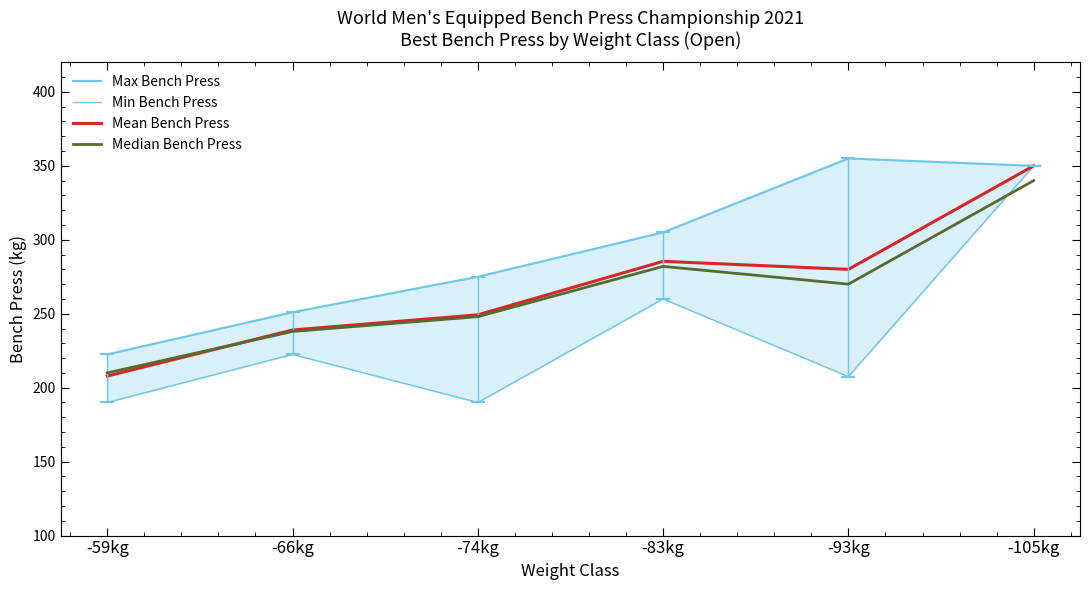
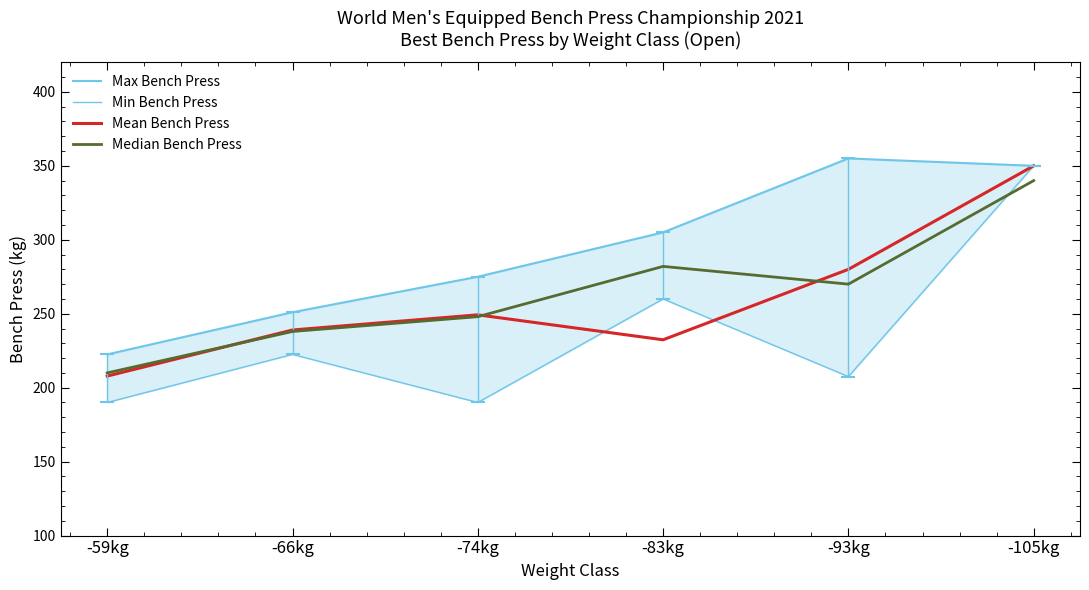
  {
    "Mean Bench Press": {
      "-59kg": 208,
-     "-83kg": 285,
+     "-83kg": 232,
      "-93kg": 280
    },
    "Median Bench Press": {
      "-59kg": 210,
      "-83kg": 282,
      "-93kg": 270,
      "-105kg": 340
    }
  }
